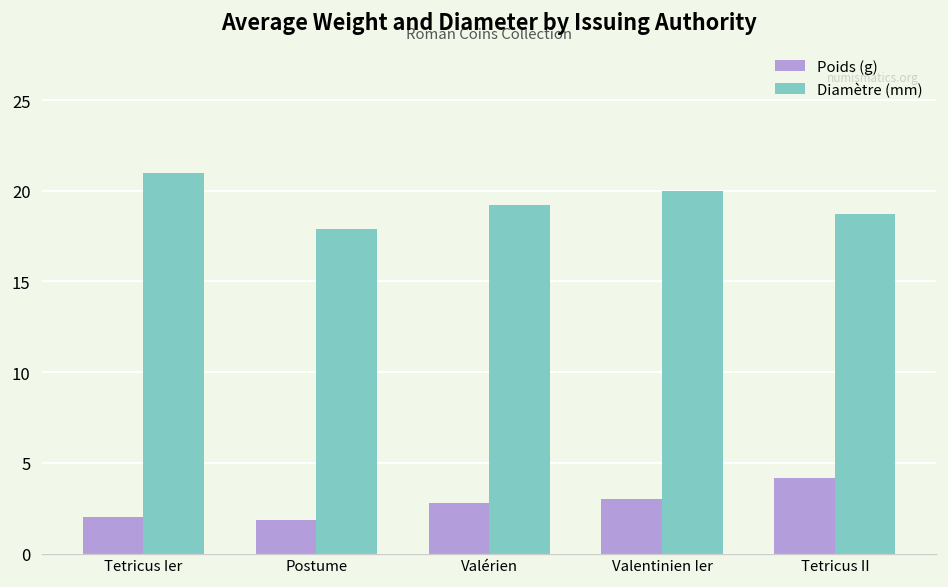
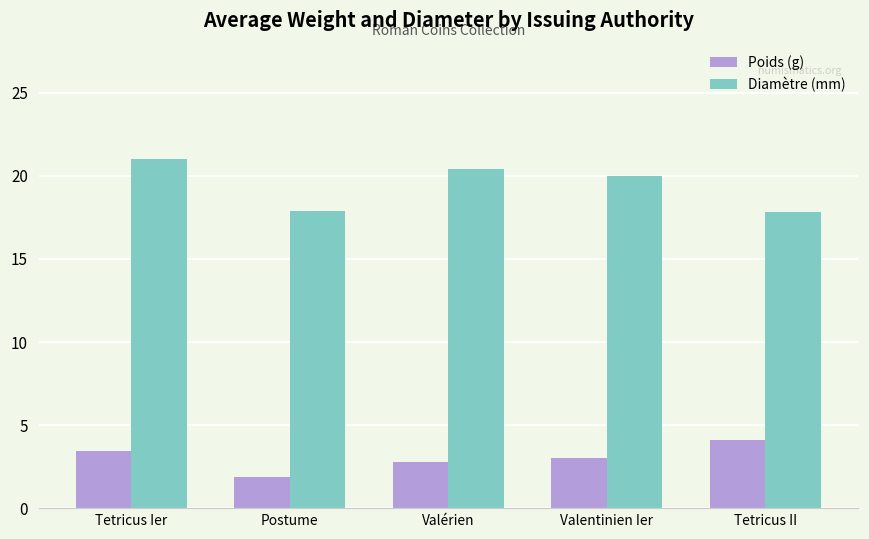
  {
    "Poids (g)": {
-     "Tetricus Ier": 2.0,
+     "Tetricus Ier": 3.4,
      "Postume": 1.9,
      "Valérien": 2.8,
      "Valentinien Ier": 3.0,
      "Tetricus II": 4.1
    },
    "Diamètre (mm)": {
      "Tetricus Ier": 21.0,
      "Postume": 17.9,
-     "Valérien": 19.2,
+     "Valérien": 20.4,
      "Valentinien Ier": 20.0,
-     "Tetricus II": 18.7
+     "Tetricus II": 17.8
    }
  }
